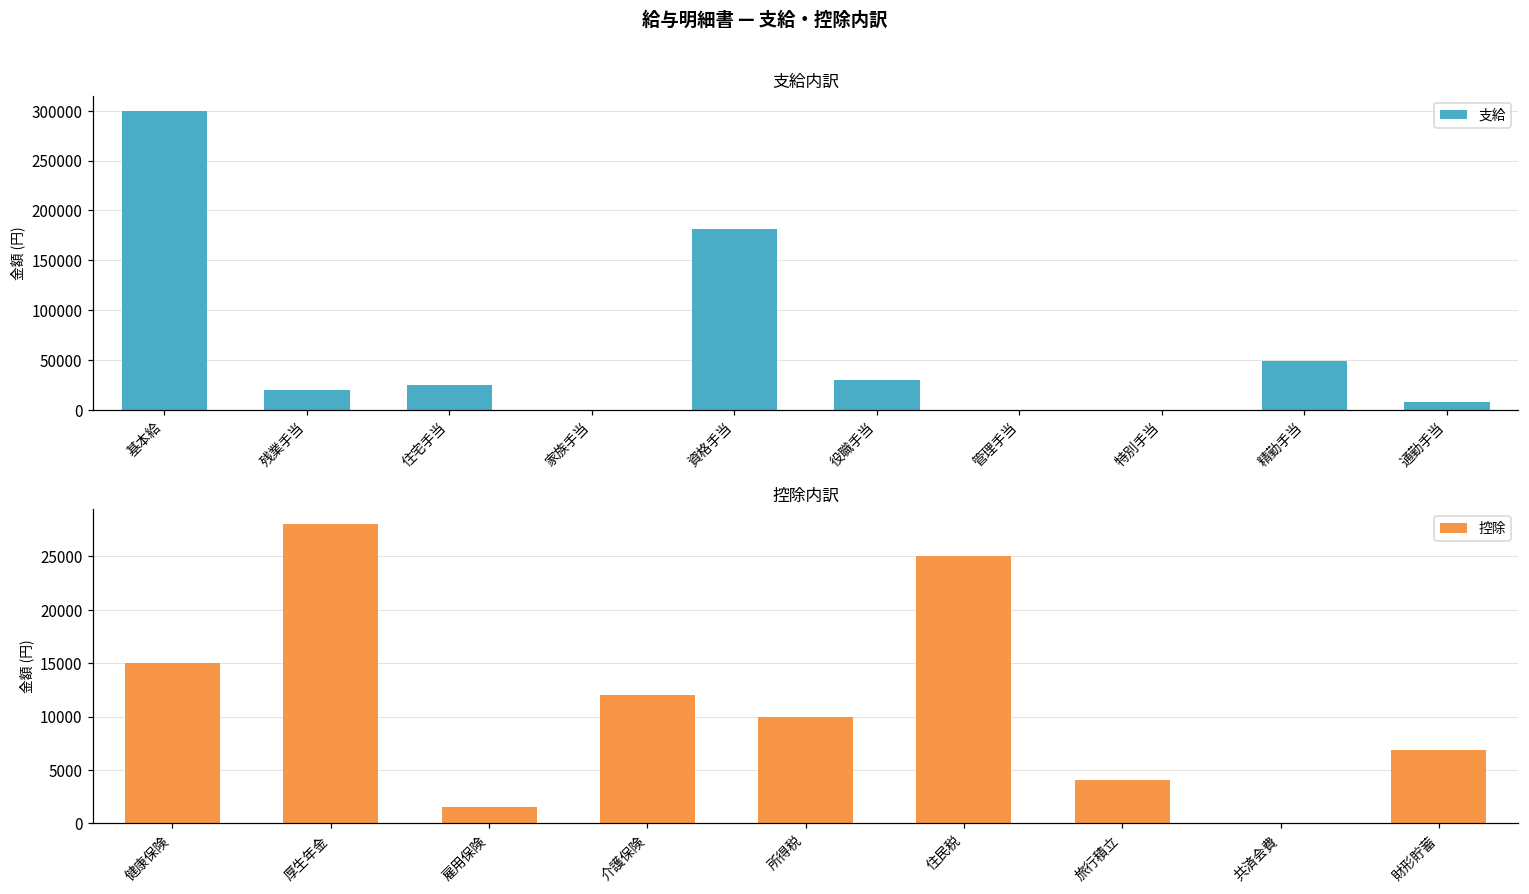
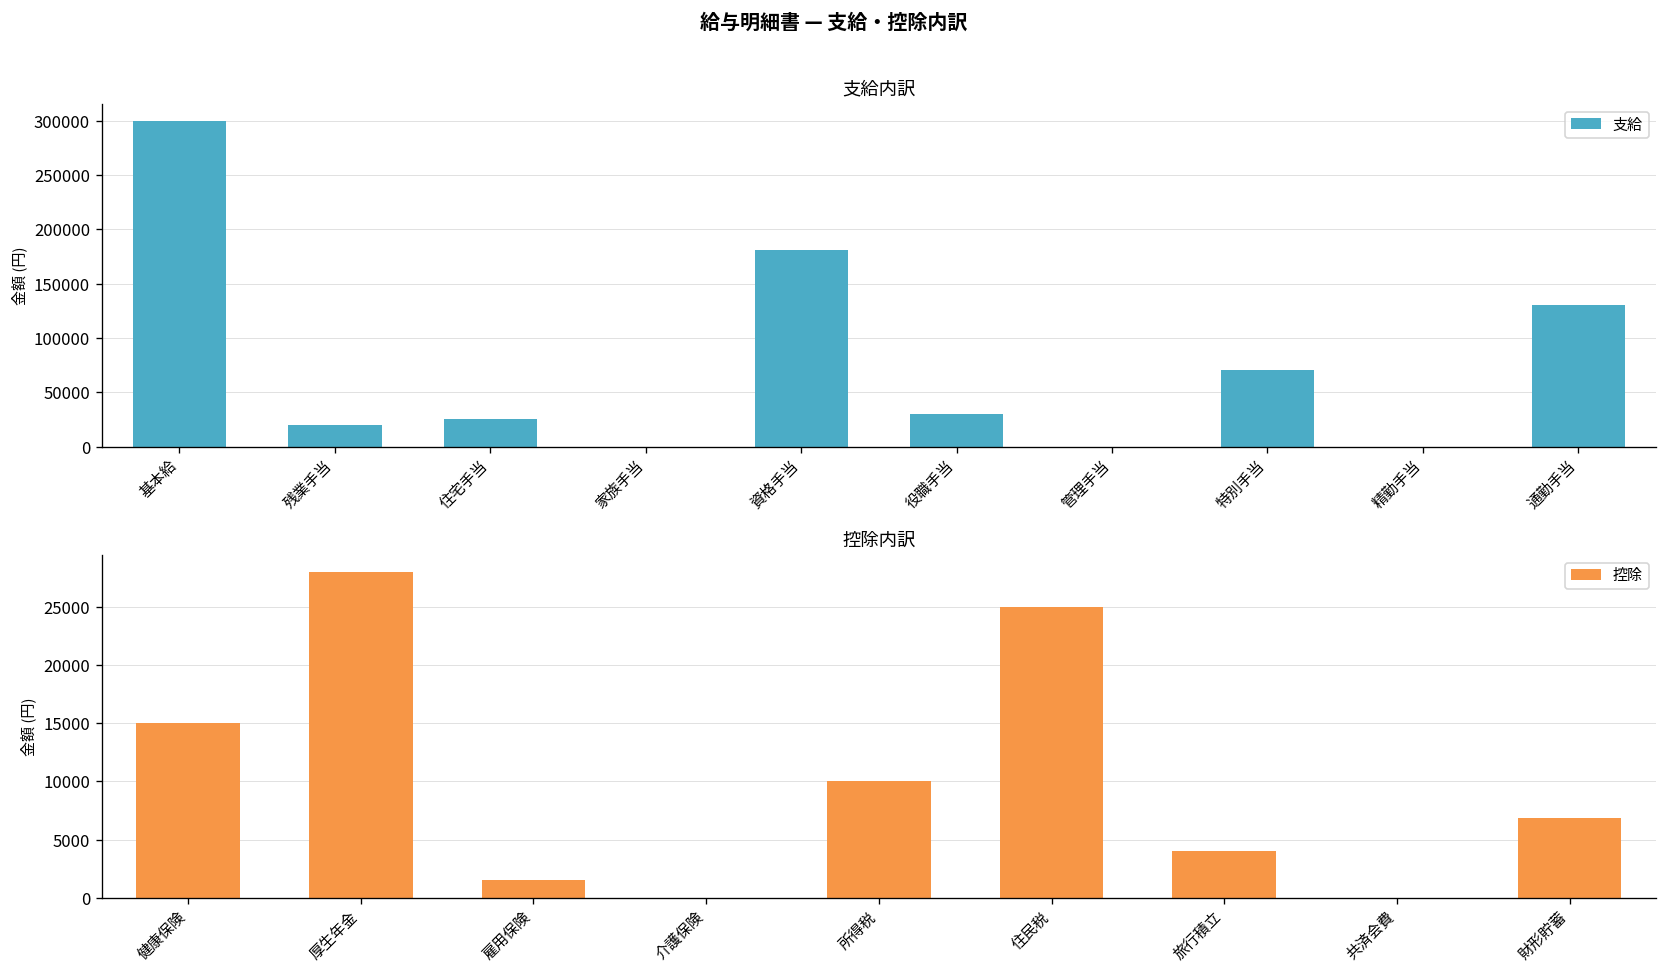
  {
    "支給内訳": {
      "基本給": 300000,
      "残業手当": 20000,
      "住宅手当": 30000,
      "家族手当": 0,
      "資格手当": 180000,
      "役職手当": 30000,
      "管理手当": 0,
-     "特別手当": 0,
-     "精勤手当": 50000,
-     "通勤手当": 10000
+     "特別手当": 70000,
+     "精勤手当": 0,
+     "通勤手当": 130000
    },
    "控除内訳": {
      "健康保険": 15000,
      "厚生年金": 28000,
      "雇用保険": 2000,
-     "介護保険": 12000,
+     "介護保険": 0,
      "所得税": 10000,
      "住民税": 25000,
      "旅行積立": 4000,
      "共済会費": 0,
      "財形貯蓄": 7000
    }
  }
